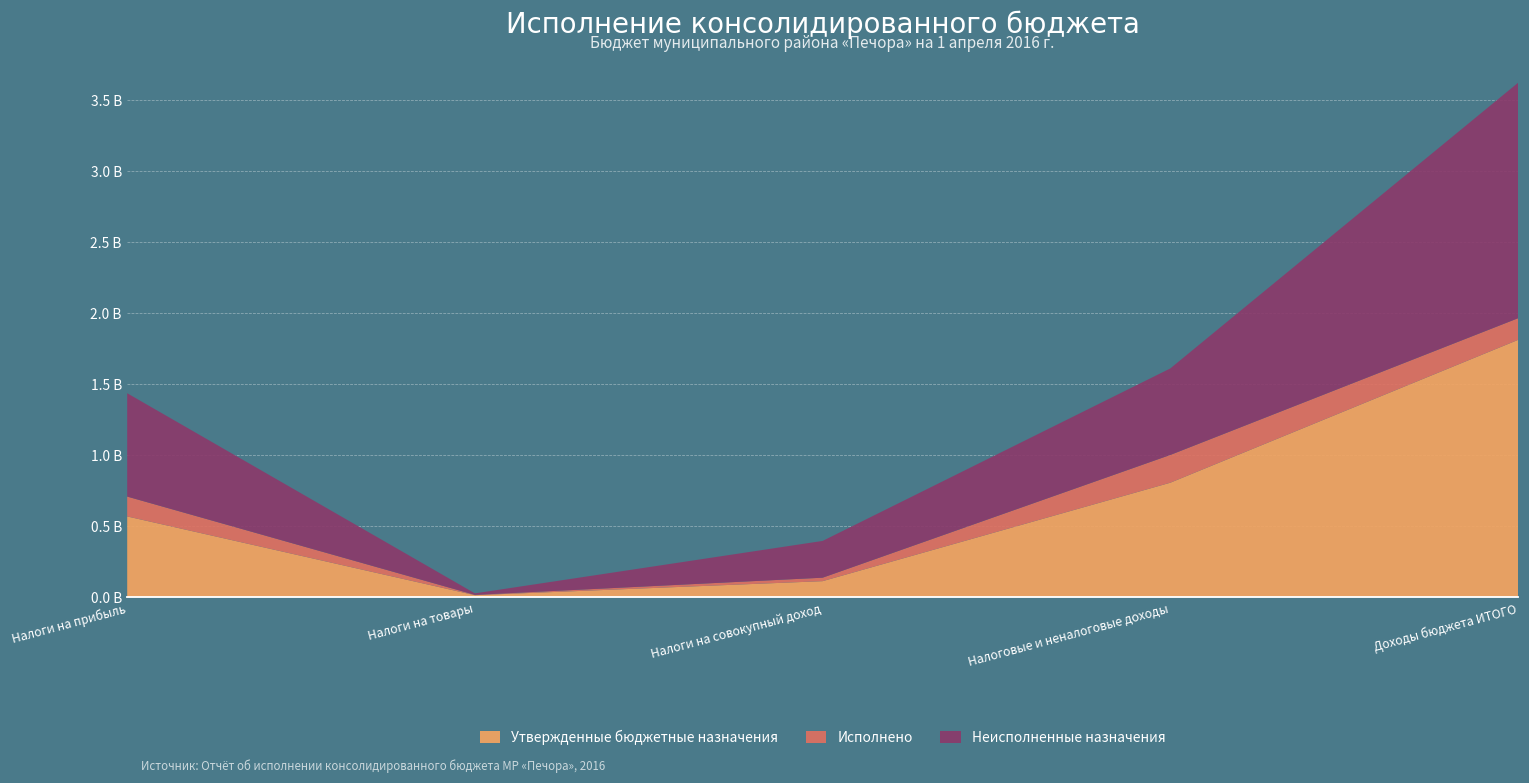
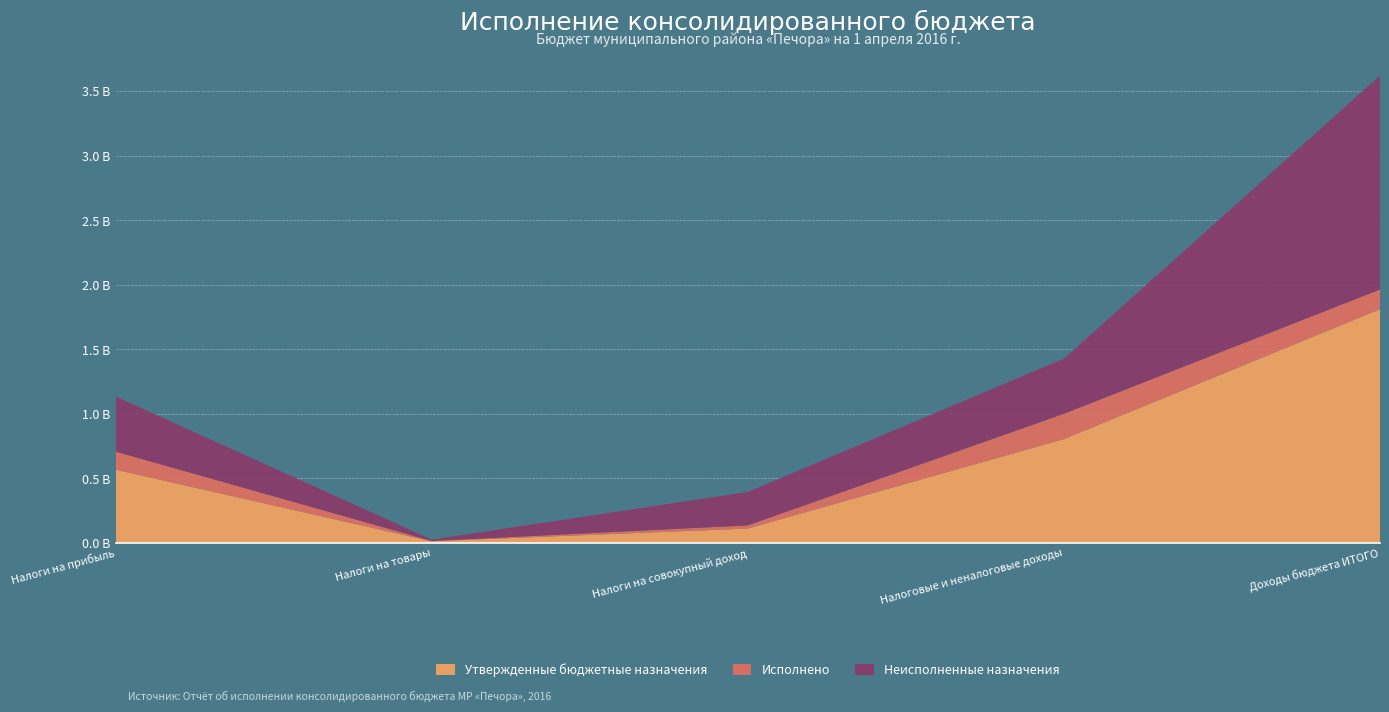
  {
    "Неисполненные назначения": {
-     "Налоги на прибыль": 730000000,
+     "Налоги на прибыль": 430000000,
      "Налоги на совокупный доход": 260000000,
-     "Налоговые и неналоговые доходы": 610000000,
+     "Налоговые и неналоговые доходы": 430000000,
      "Доходы бюджета ИТОГО": 1660000000
    }
  }
